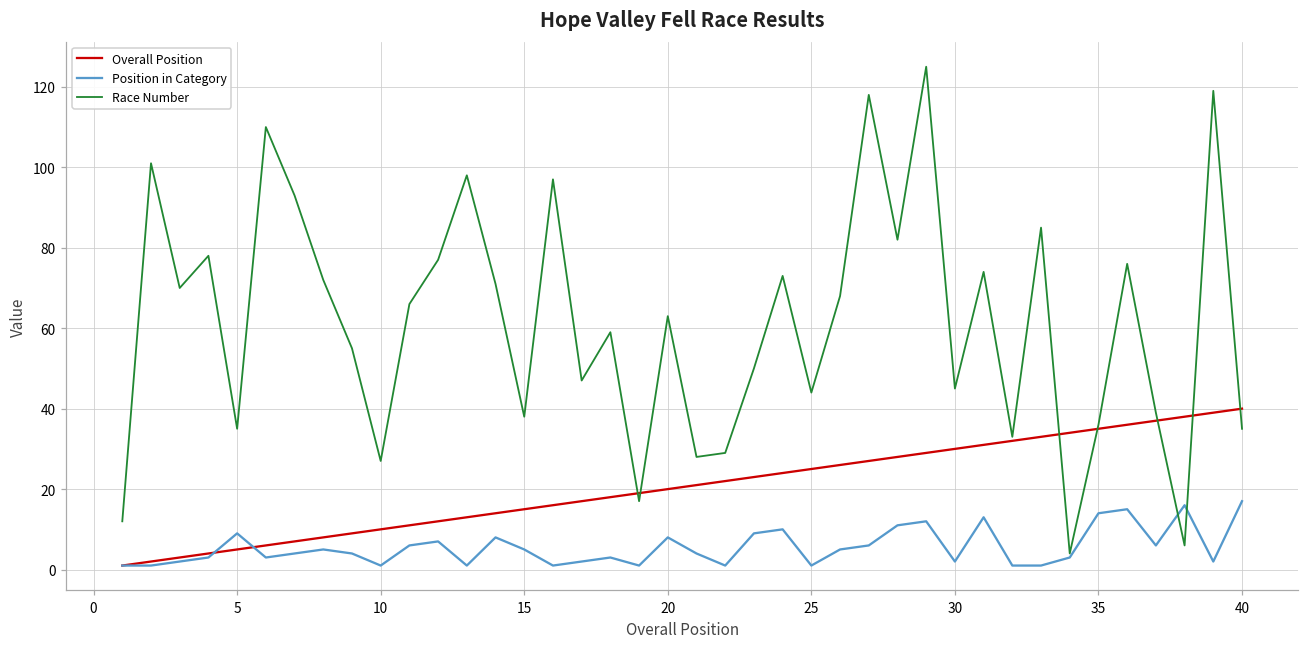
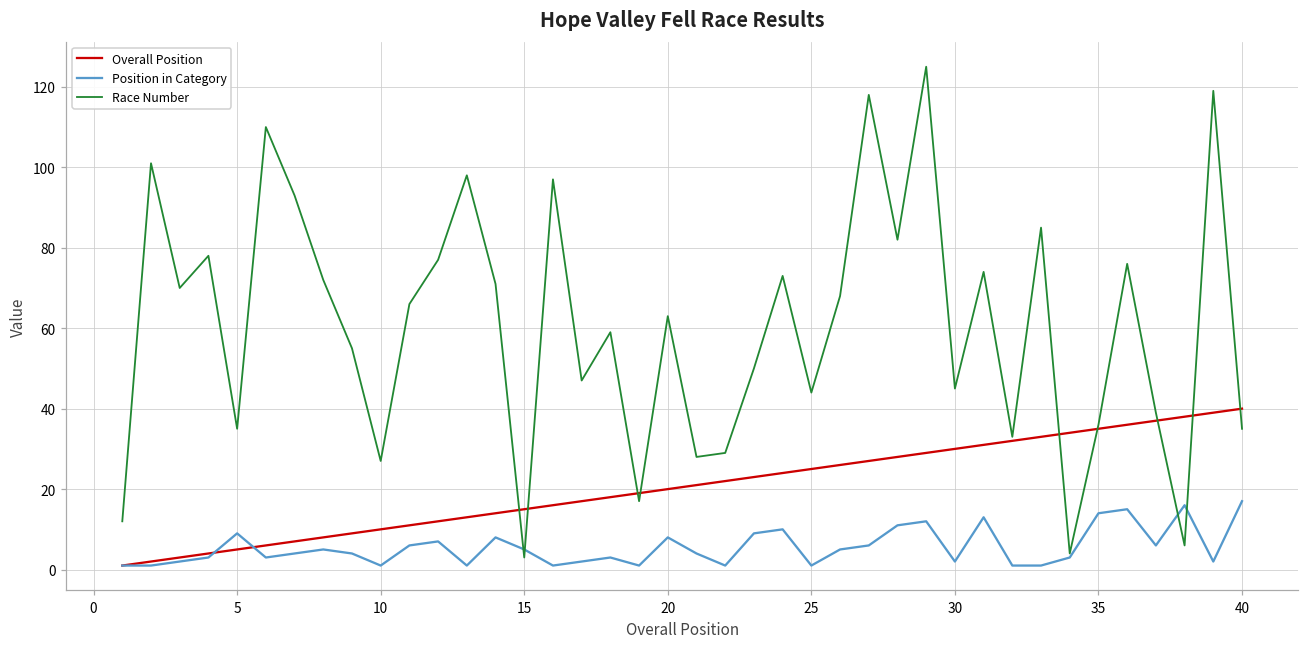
  {
    "Overall Position": {
      "5": 5,
      "10": 10,
      "15": 15,
      "20": 20,
      "25": 25,
      "30": 30,
      "35": 35,
      "40": 40
    },
    "Position in Category": {
      "5": 9,
      "10": 1,
      "15": 5,
      "20": 8,
      "25": 1,
      "30": 2,
      "35": 14,
      "40": 17
    },
    "Race Number": {
      "5": 35,
      "10": 27,
-     "15": 38,
+     "15": 3,
      "20": 63,
      "25": 44,
      "30": 45,
      "35": 36,
      "40": 35
    }
  }
